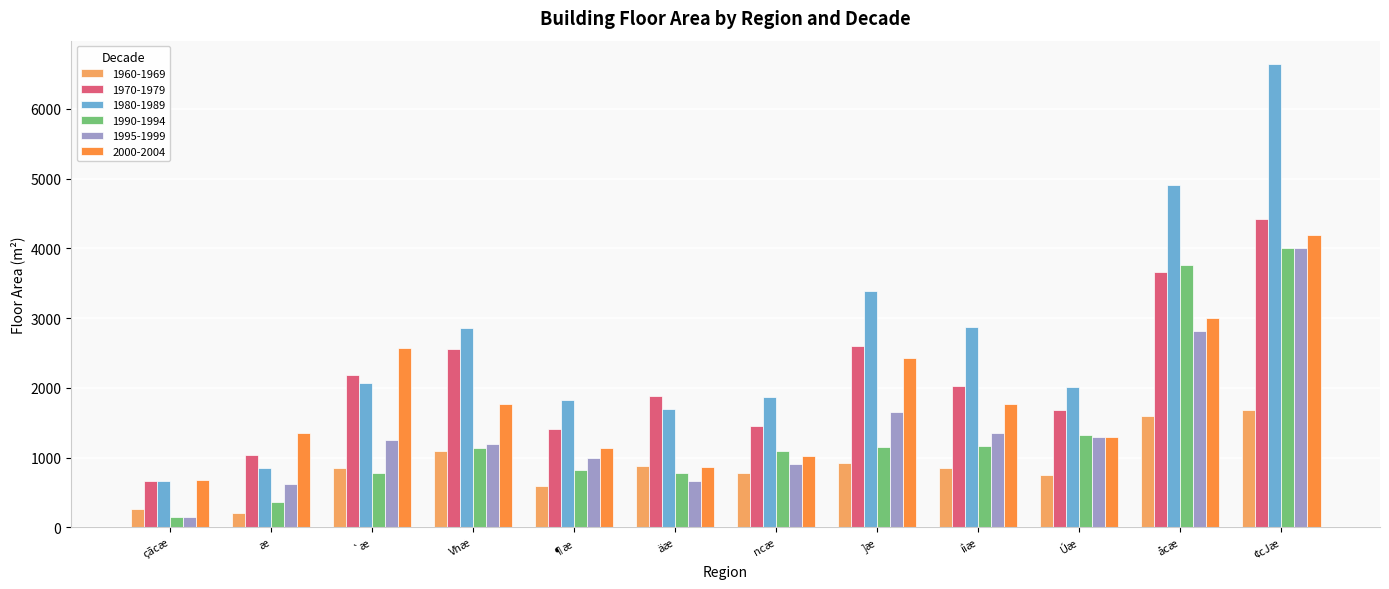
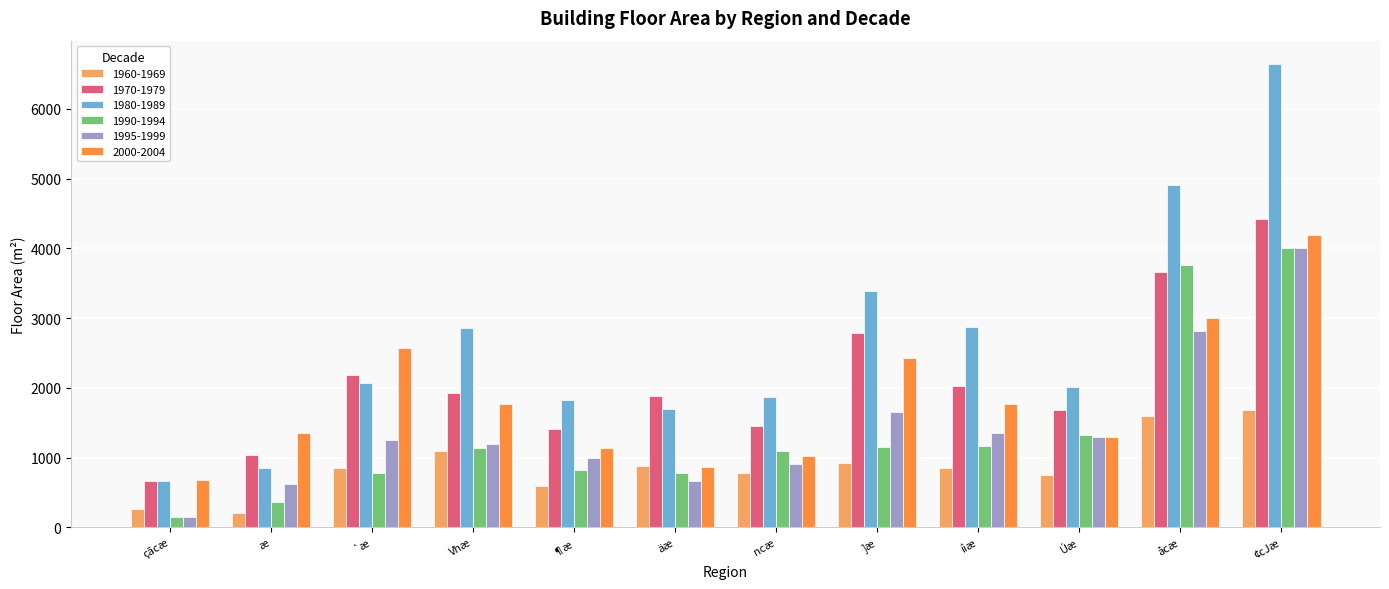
  {
    "1970-1979": {
      "çãcæ": 700,
      "æ": 1000,
      "`æ": 2200,
-     "Vhæ": 2600,
+     "Vhæ": 1900,
      "¶æ": 1400,
      "äæ": 1900,
      "ncæ": 1500,
-     "]æ": 2600,
+     "]æ": 2800,
      "iìæ": 2000,
      "Úæ": 1700,
      "åcæ": 3700,
      "¢cJæ": 4400
    },
    "1990-1994": {
      "çãcæ": 100,
      "æ": 400,
      "`æ": 800,
      "Vhæ": 1100,
      "¶æ": 800,
      "äæ": 800,
      "ncæ": 1100,
      "]æ": 1200,
      "iìæ": 1200,
      "Úæ": 1300,
      "åcæ": 3800,
      "¢cJæ": 4000
    }
  }
